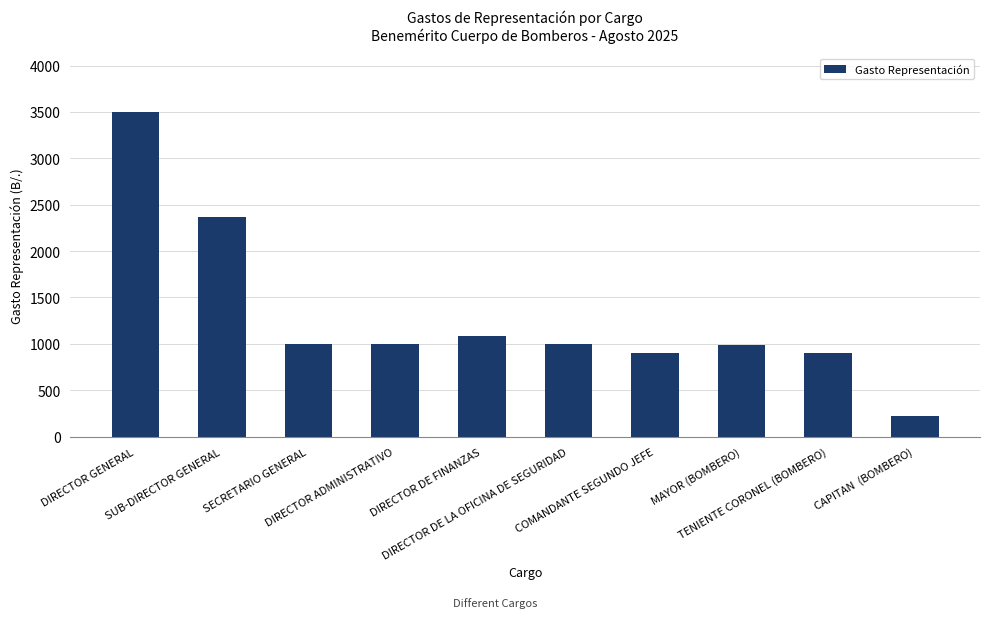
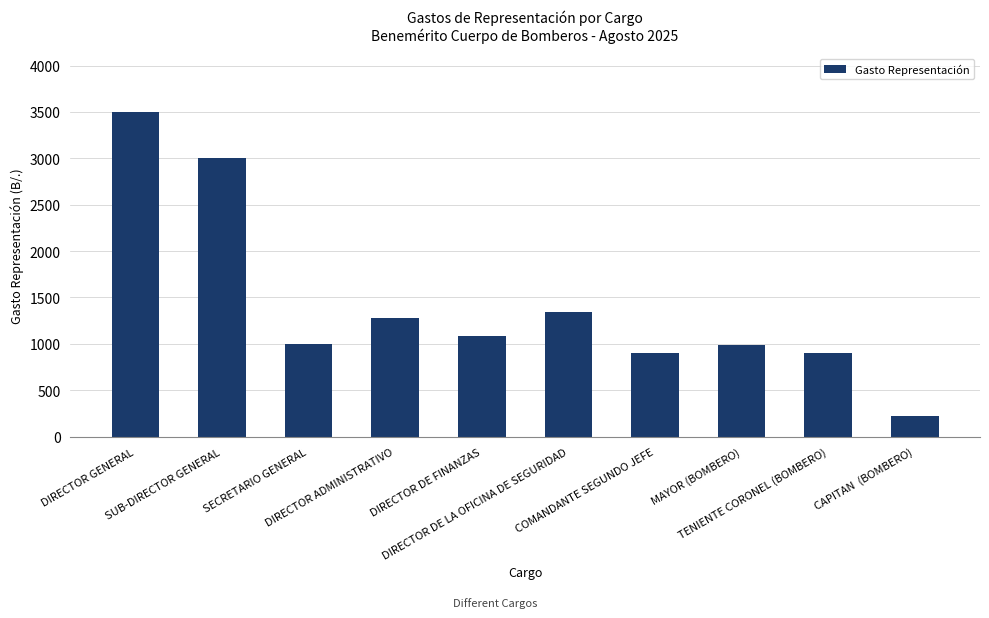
  {
    "DIRECTOR GENERAL": 3500,
-   "SUB-DIRECTOR GENERAL": 2400,
+   "SUB-DIRECTOR GENERAL": 3000,
    "SECRETARIO GENERAL": 1000,
-   "DIRECTOR ADMINISTRATIVO": 1000,
+   "DIRECTOR ADMINISTRATIVO": 1300,
    "DIRECTOR DE FINANZAS": 1100,
-   "DIRECTOR DE LA OFICINA DE SEGURIDAD": 1000,
+   "DIRECTOR DE LA OFICINA DE SEGURIDAD": 1300,
    "COMANDANTE SEGUNDO JEFE": 900,
    "MAYOR (BOMBERO)": 1000,
    "TENIENTE CORONEL (BOMBERO)": 900,
    "CAPITAN (BOMBERO)": 200
  }
